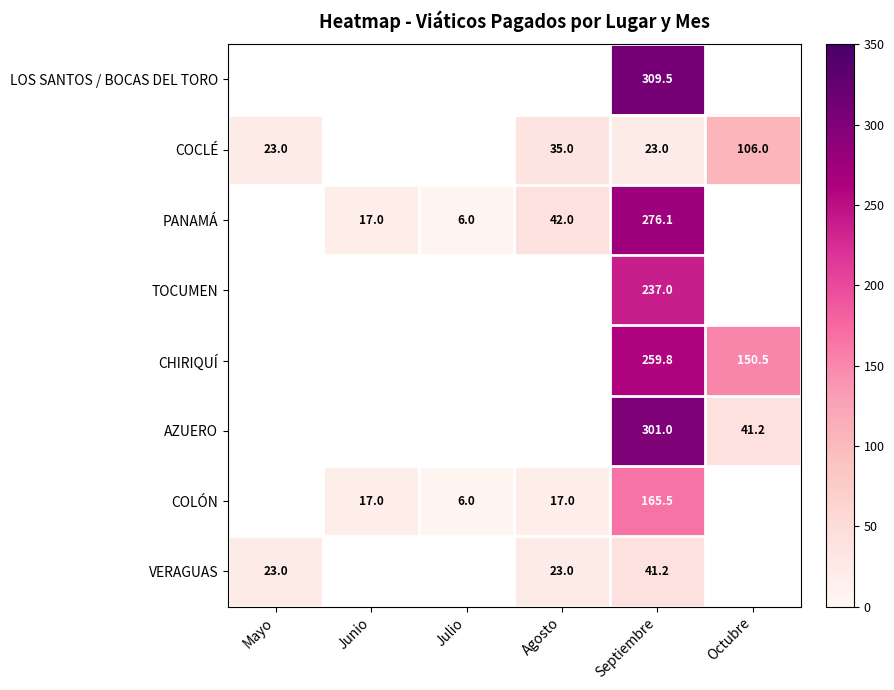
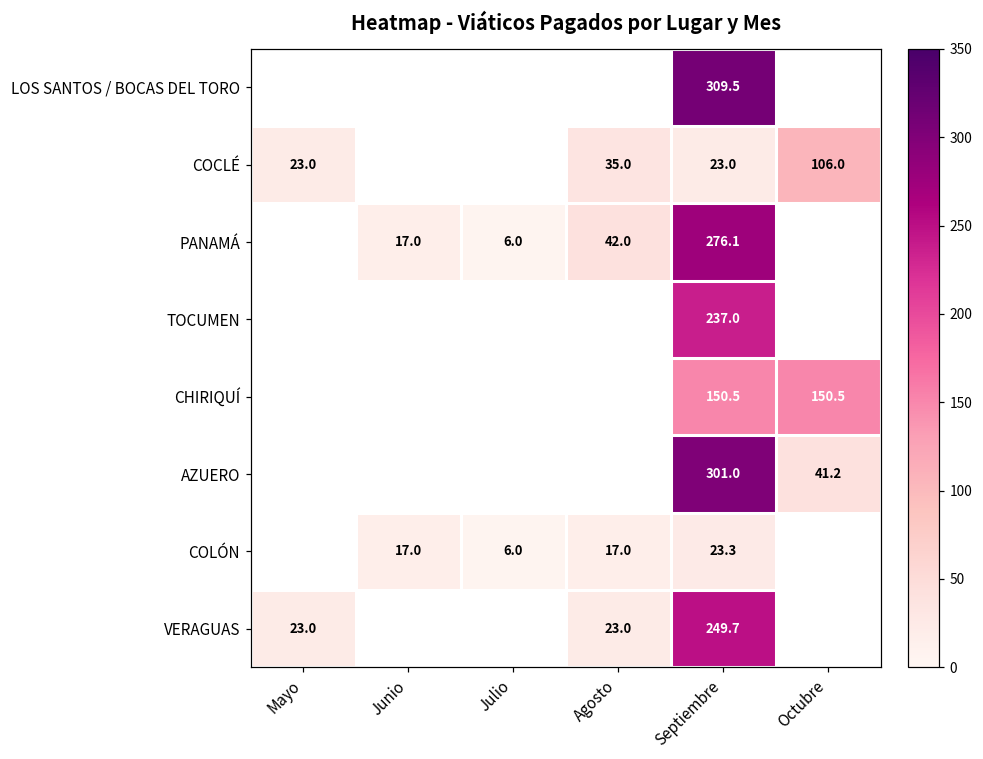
  {
    "LOS SANTOS / BOCAS DEL TORO": {
      "Septiembre": 309.5
    },
    "COCLÉ": {
      "Mayo": 23.0,
      "Agosto": 35.0,
      "Septiembre": 23.0,
      "Octubre": 106.0
    },
    "PANAMÁ": {
      "Junio": 17.0,
      "Julio": 6.0,
      "Agosto": 42.0,
      "Septiembre": 276.1
    },
    "TOCUMEN": {
      "Septiembre": 237.0
    },
    "CHIRIQUÍ": {
-     "Septiembre": 259.8,
+     "Septiembre": 150.5,
      "Octubre": 150.5
    },
    "AZUERO": {
      "Septiembre": 301.0,
      "Octubre": 41.2
    },
    "COLÓN": {
      "Junio": 17.0,
      "Julio": 6.0,
      "Agosto": 17.0,
-     "Septiembre": 165.5
+     "Septiembre": 23.3
    },
    "VERAGUAS": {
      "Mayo": 23.0,
      "Agosto": 23.0,
-     "Septiembre": 41.2
+     "Septiembre": 249.7
    }
  }
